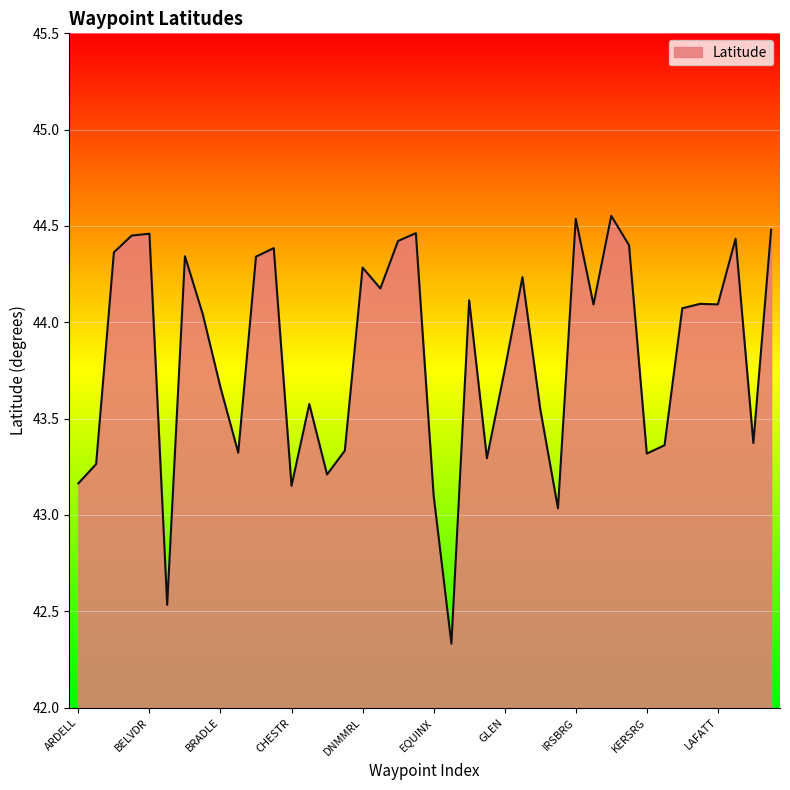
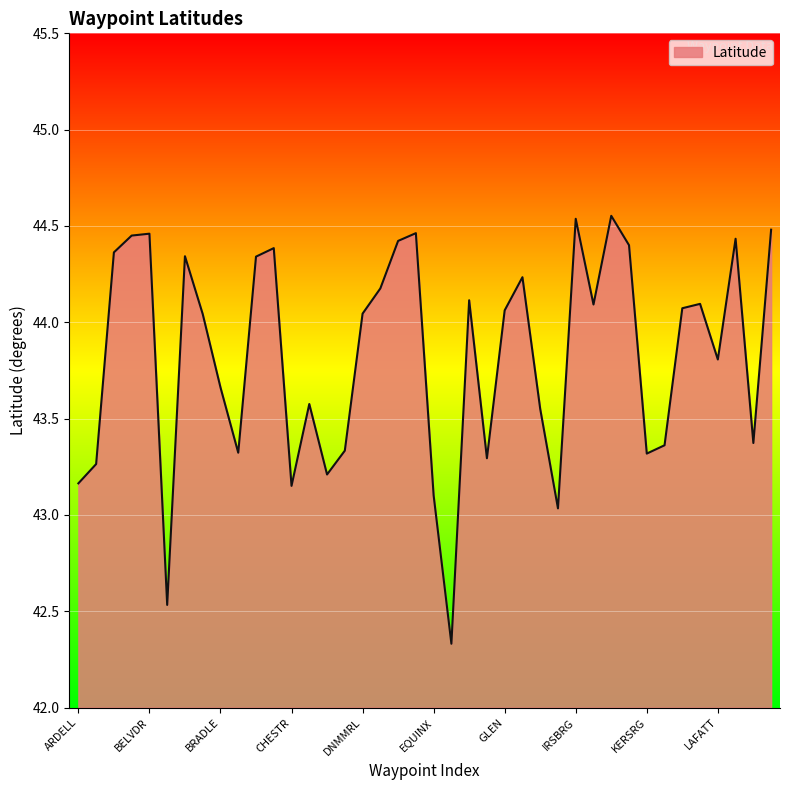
  {
    "ARDELL": 43.16,
    "BELVDR": 44.46,
    "BRADLE": 43.66,
    "CHESTR": 43.15,
-   "DNMMRL": 44.28,
+   "DNMMRL": 44.04,
    "EQUINX": 43.10,
-   "GLEN": 43.75,
+   "GLEN": 44.06,
    "IRSBRG": 44.54,
    "KERSRG": 43.32,
-   "LAFATT": 44.09
+   "LAFATT": 43.81
  }
